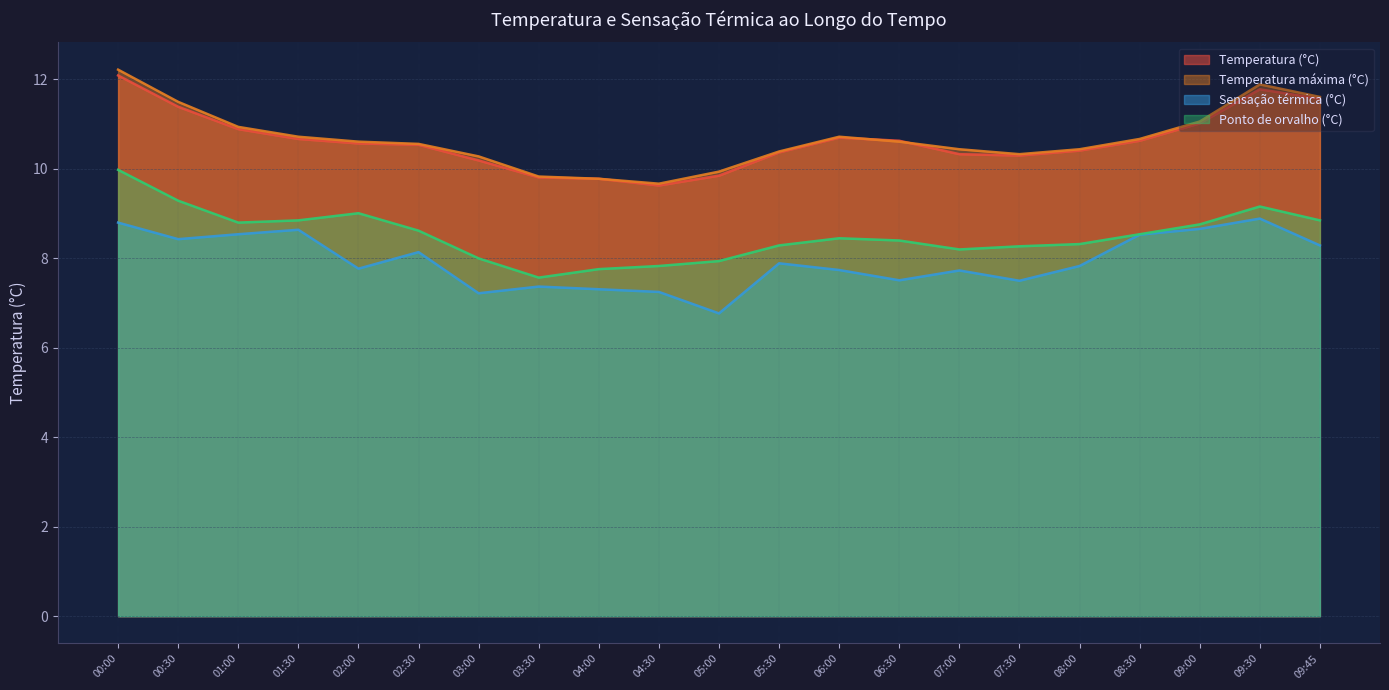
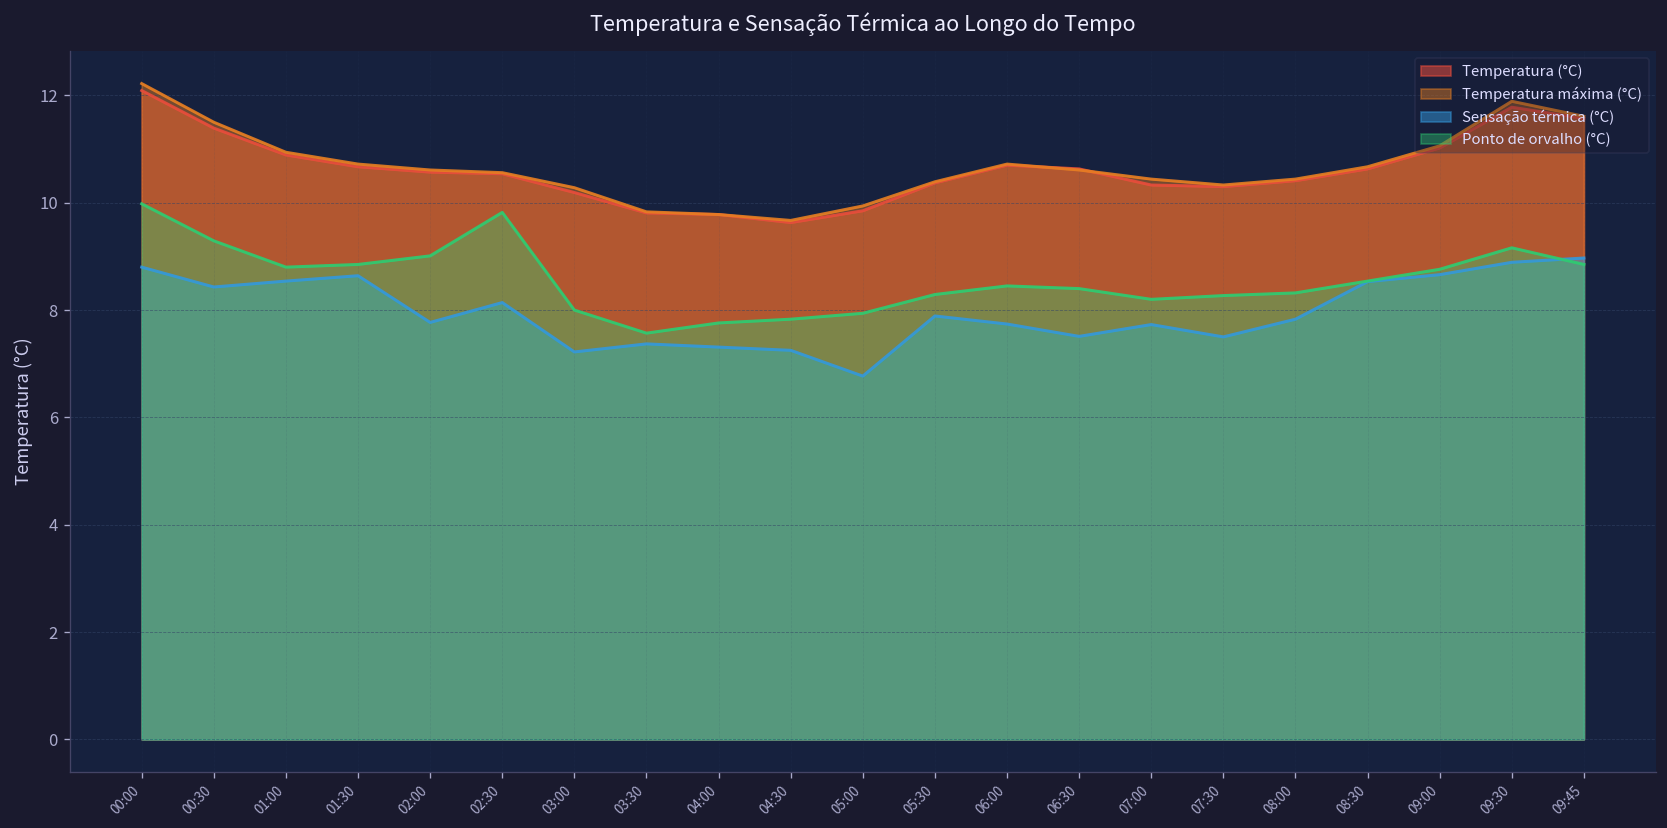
  {
    "Sensação térmica (°C)": {
      "00:00": 8.8,
      "00:30": 8.4,
      "01:00": 8.5,
      "01:30": 8.6,
      "02:00": 7.8,
      "02:30": 8.1,
      "03:00": 7.2,
      "03:30": 7.4,
      "04:00": 7.3,
      "04:30": 7.3,
      "05:00": 6.8,
      "05:30": 7.9,
      "06:00": 7.7,
      "06:30": 7.5,
      "07:00": 7.7,
      "07:30": 7.5,
      "08:00": 7.8,
      "09:00": 8.7,
      "09:30": 8.9,
-     "09:45": 8.3
+     "09:45": 9.0
    },
    "Ponto de orvalho (°C)": {
      "00:00": 10.0,
      "00:30": 9.3,
      "01:00": 8.8,
      "01:30": 8.9,
      "02:00": 9.0,
-     "02:30": 8.6,
+     "02:30": 9.8,
      "03:00": 8.0,
      "03:30": 7.6,
      "04:00": 7.8,
      "04:30": 7.8,
      "05:00": 7.9,
      "05:30": 8.3,
      "06:00": 8.5,
      "06:30": 8.4,
      "07:00": 8.2,
      "07:30": 8.3,
      "08:00": 8.3,
      "09:00": 8.8,
      "09:30": 9.2,
      "09:45": 8.9
    }
  }
